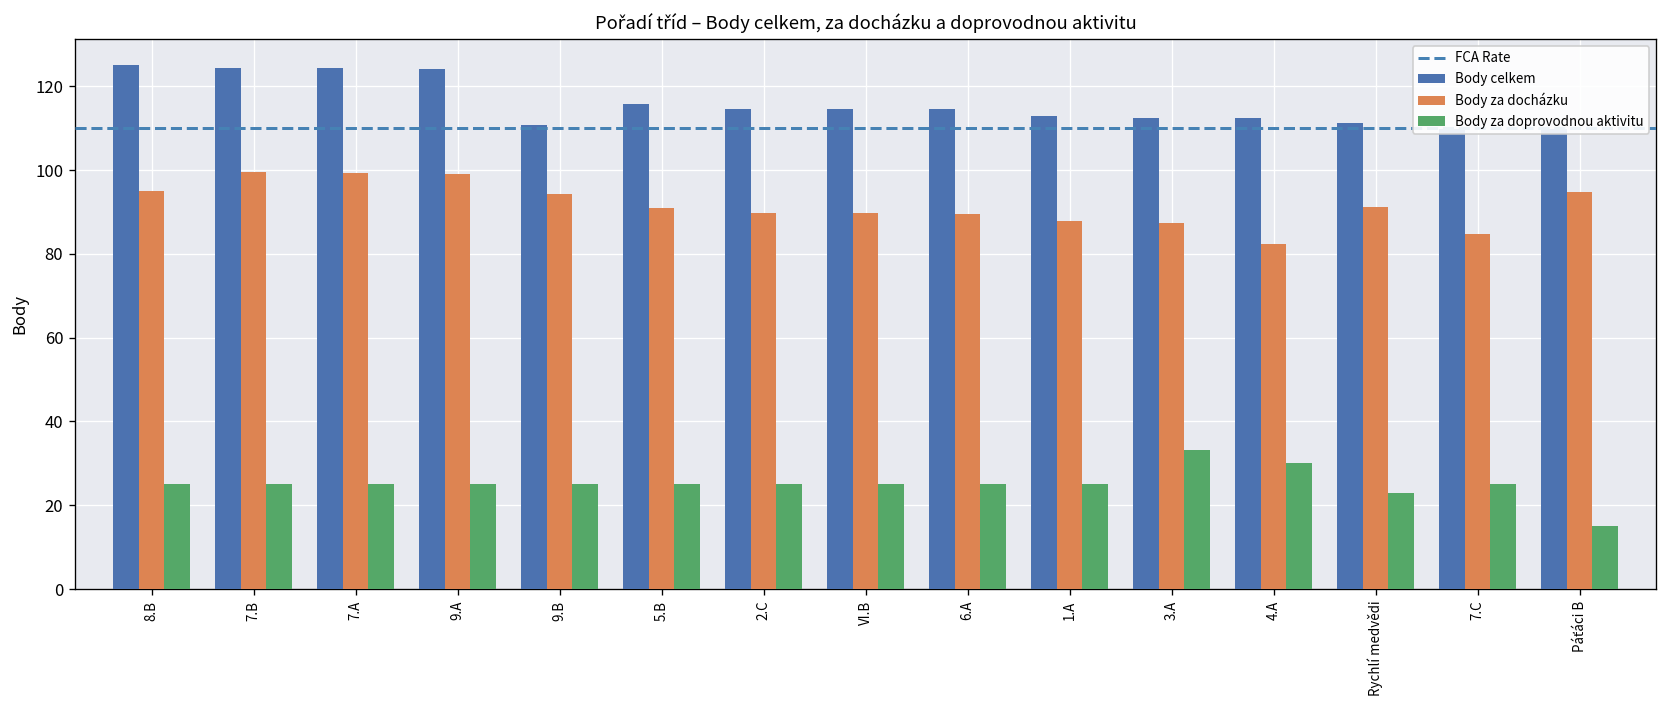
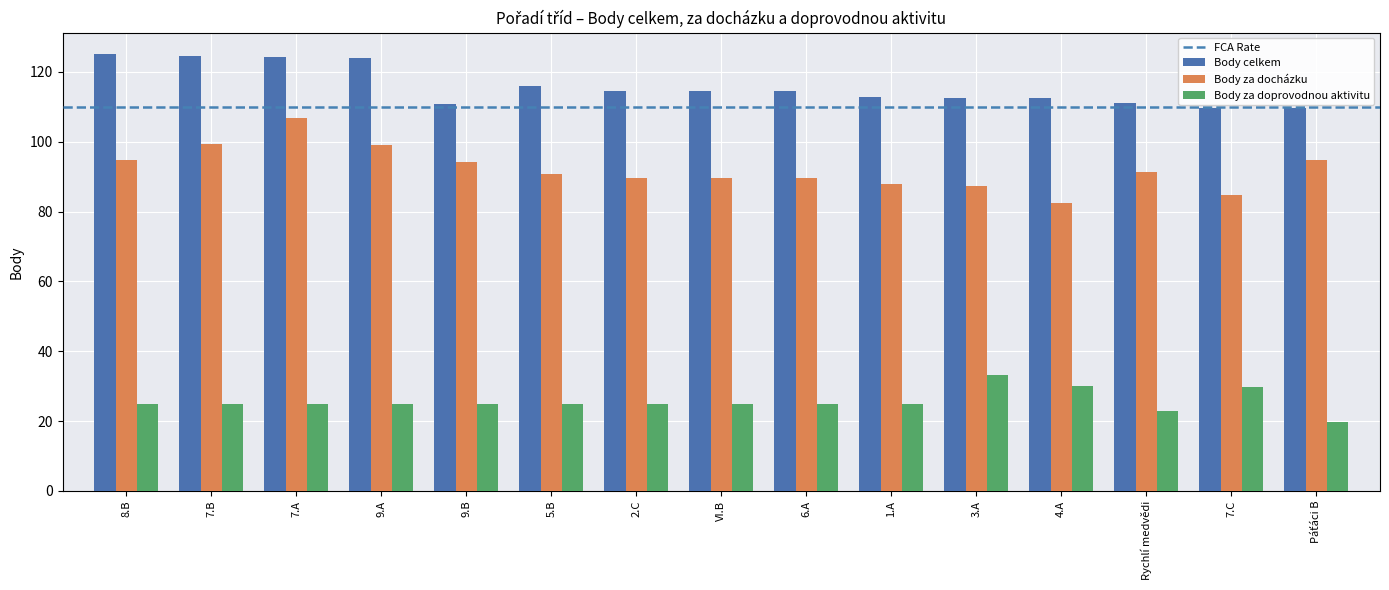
  {
    "Body celkem": {
      "8.B": 125,
      "7.B": 124,
      "7.A": 124,
      "9.A": 124,
      "9.B": 111,
      "5.B": 116,
      "2.C": 115,
      "VI.B": 115,
      "6.A": 115,
      "1.A": 113,
      "3.A": 112,
      "4.A": 112,
      "Rychlí medvědi": 111,
      "7.C": 110,
      "Páťáci B": 110
    },
    "Body za docházku": {
      "8.B": 95,
      "7.B": 99,
-     "7.A": 99,
+     "7.A": 107,
      "9.A": 99,
      "9.B": 94,
      "5.B": 91,
      "2.C": 90,
      "VI.B": 90,
      "6.A": 90,
      "1.A": 88,
      "3.A": 87,
      "4.A": 82,
      "Rychlí medvědi": 91,
      "7.C": 85,
      "Páťáci B": 95
    },
    "Body za doprovodnou aktivitu": {
      "8.B": 25,
      "7.B": 25,
      "7.A": 25,
      "9.A": 25,
      "9.B": 25,
      "5.B": 25,
      "2.C": 25,
      "VI.B": 25,
      "6.A": 25,
      "1.A": 25,
      "3.A": 33,
      "4.A": 30,
      "Rychlí medvědi": 23,
-     "7.C": 25,
-     "Páťáci B": 15
+     "7.C": 30,
+     "Páťáci B": 20
    }
  }
